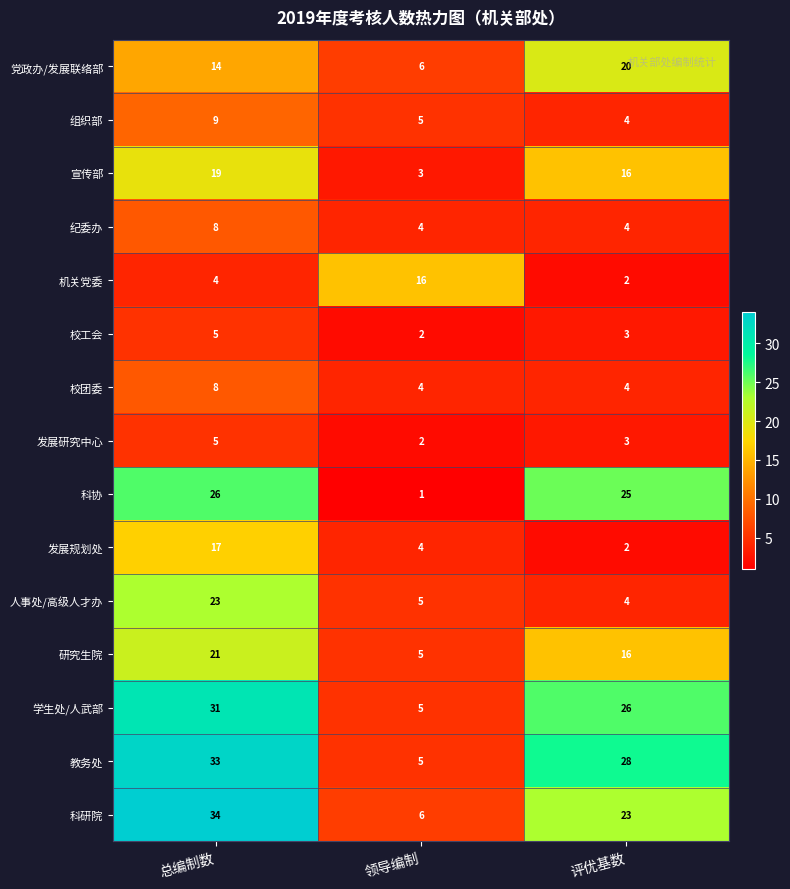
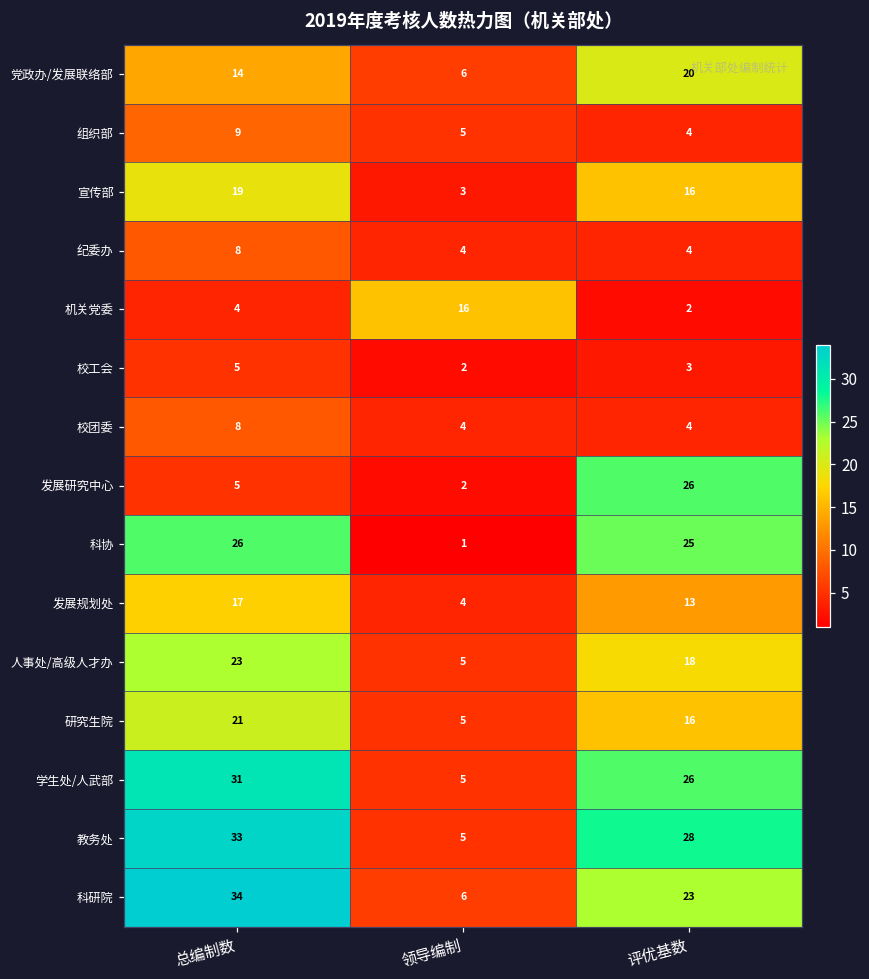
  {
    "党政办/发展联络部": {
      "总编制数": 14,
      "领导编制": 6
    },
    "组织部": {
      "总编制数": 9,
      "领导编制": 5,
      "评优基数": 4
    },
    "宣传部": {
      "总编制数": 19,
      "领导编制": 3,
      "评优基数": 16
    },
    "纪委办": {
      "总编制数": 8,
      "领导编制": 4,
      "评优基数": 4
    },
    "机关党委": {
      "总编制数": 4,
      "领导编制": 16,
      "评优基数": 2
    },
    "校工会": {
      "总编制数": 5,
      "领导编制": 2,
      "评优基数": 3
    },
    "校团委": {
      "总编制数": 8,
      "领导编制": 4,
      "评优基数": 4
    },
    "发展研究中心": {
      "总编制数": 5,
      "领导编制": 2,
-     "评优基数": 3
+     "评优基数": 26
    },
    "科协": {
      "总编制数": 26,
      "领导编制": 1,
      "评优基数": 25
    },
    "发展规划处": {
      "总编制数": 17,
      "领导编制": 4,
-     "评优基数": 2
+     "评优基数": 13
    },
    "人事处/高级人才办": {
      "总编制数": 23,
      "领导编制": 5,
-     "评优基数": 4
+     "评优基数": 18
    },
    "研究生院": {
      "总编制数": 21,
      "领导编制": 5,
      "评优基数": 16
    },
    "学生处/人武部": {
      "总编制数": 31,
      "领导编制": 5,
      "评优基数": 26
    },
    "教务处": {
      "总编制数": 33,
      "领导编制": 5,
      "评优基数": 28
    },
    "科研院": {
      "总编制数": 34,
      "领导编制": 6,
      "评优基数": 23
    }
  }
